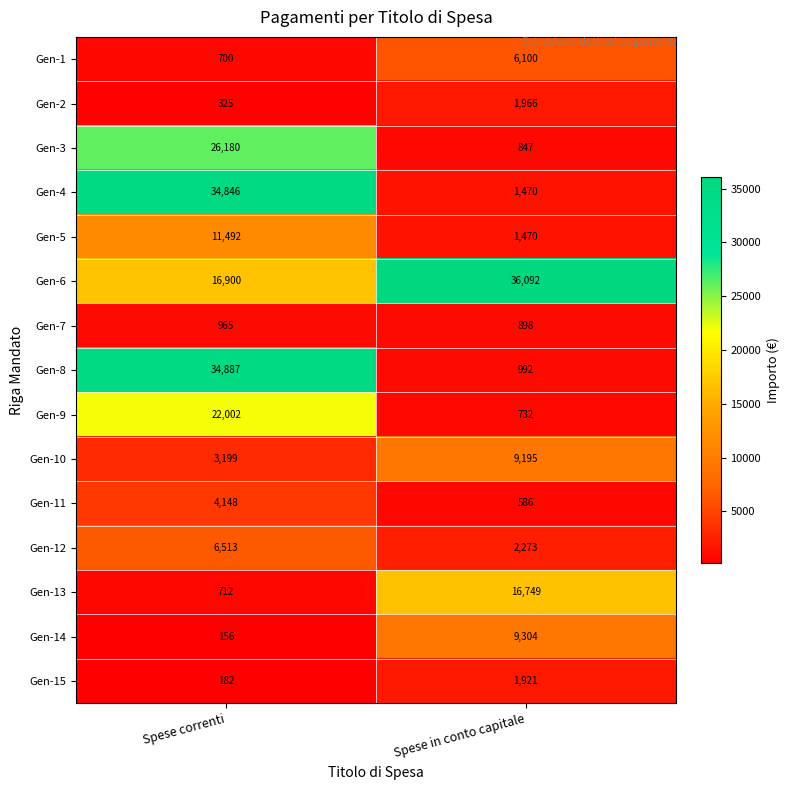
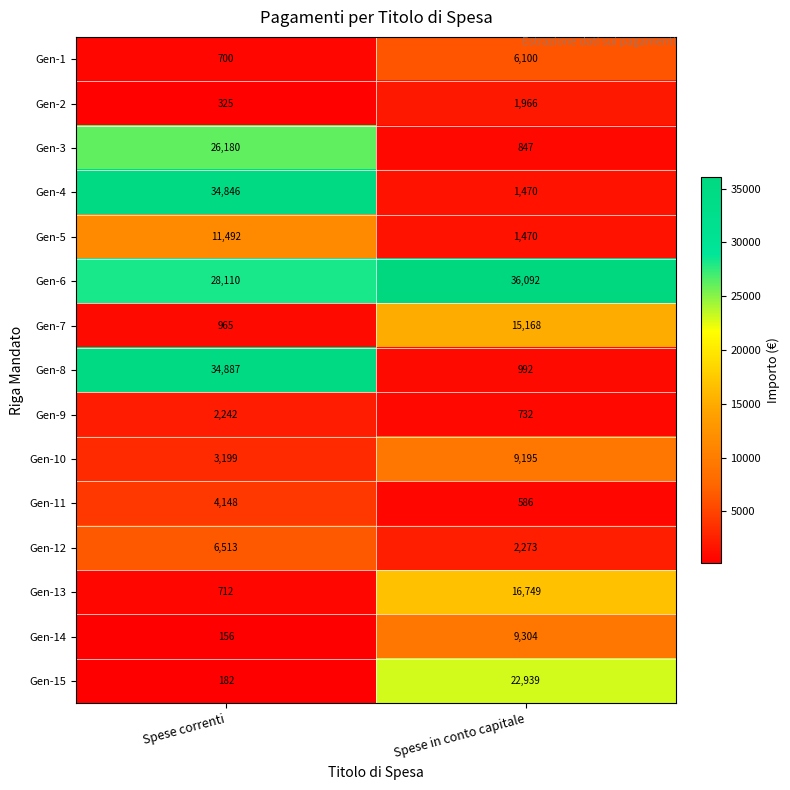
  {
    "Gen-1": {
      "Spese correnti": "700"
    },
    "Gen-2": {
      "Spese correnti": "325",
      "Spese in conto capitale": "1,966"
    },
    "Gen-3": {
      "Spese correnti": "26,180",
      "Spese in conto capitale": "847"
    },
    "Gen-4": {
      "Spese correnti": "34,846",
      "Spese in conto capitale": "1,470"
    },
    "Gen-5": {
      "Spese correnti": "11,492",
      "Spese in conto capitale": "1,470"
    },
    "Gen-6": {
-     "Spese correnti": "16,900",
+     "Spese correnti": "28,110",
      "Spese in conto capitale": "36,092"
    },
    "Gen-7": {
      "Spese correnti": "965",
-     "Spese in conto capitale": "898"
+     "Spese in conto capitale": "15,168"
    },
    "Gen-8": {
      "Spese correnti": "34,887",
      "Spese in conto capitale": "992"
    },
    "Gen-9": {
-     "Spese correnti": "22,002",
+     "Spese correnti": "2,242",
      "Spese in conto capitale": "732"
    },
    "Gen-10": {
      "Spese correnti": "3,199",
      "Spese in conto capitale": "9,195"
    },
    "Gen-11": {
      "Spese correnti": "4,148",
      "Spese in conto capitale": "586"
    },
    "Gen-12": {
      "Spese correnti": "6,513",
      "Spese in conto capitale": "2,273"
    },
    "Gen-13": {
      "Spese correnti": "712",
      "Spese in conto capitale": "16,749"
    },
    "Gen-14": {
      "Spese correnti": "156",
      "Spese in conto capitale": "9,304"
    },
    "Gen-15": {
      "Spese correnti": "182",
-     "Spese in conto capitale": "1,921"
+     "Spese in conto capitale": "22,939"
    }
  }
